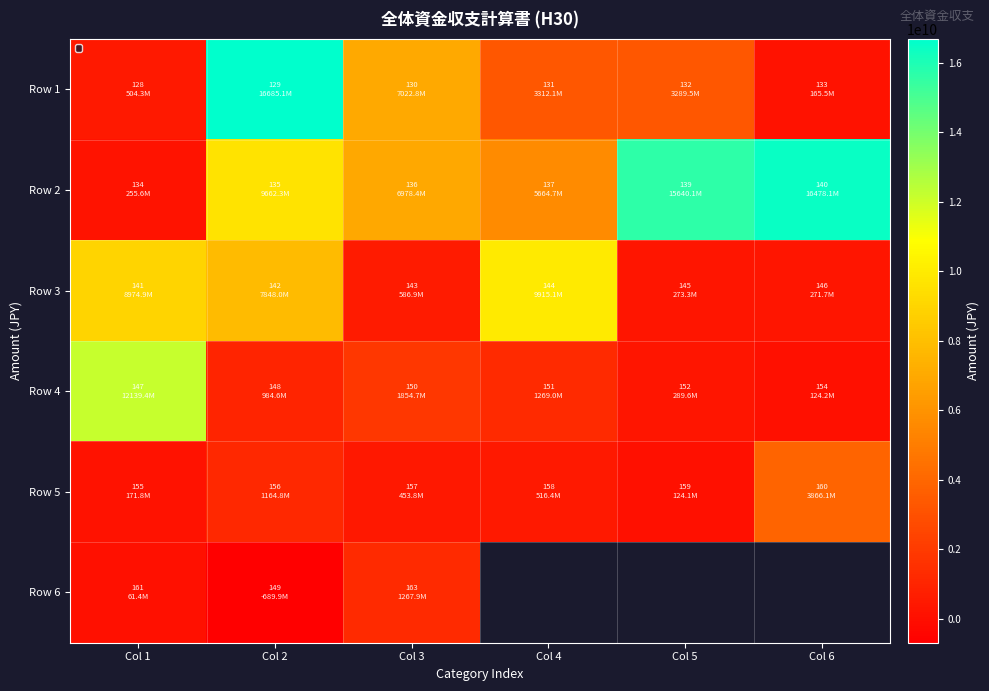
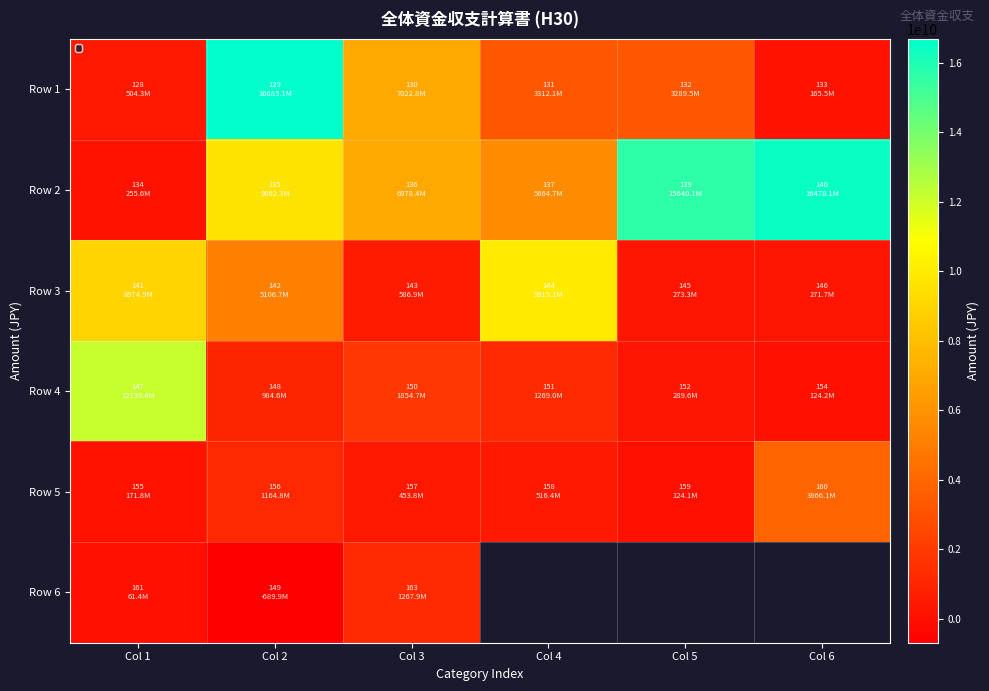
  {
    "Row 3": {
-     "Col 2": "7848.0M"
+     "Col 2": "5106.7M"
    }
  }
